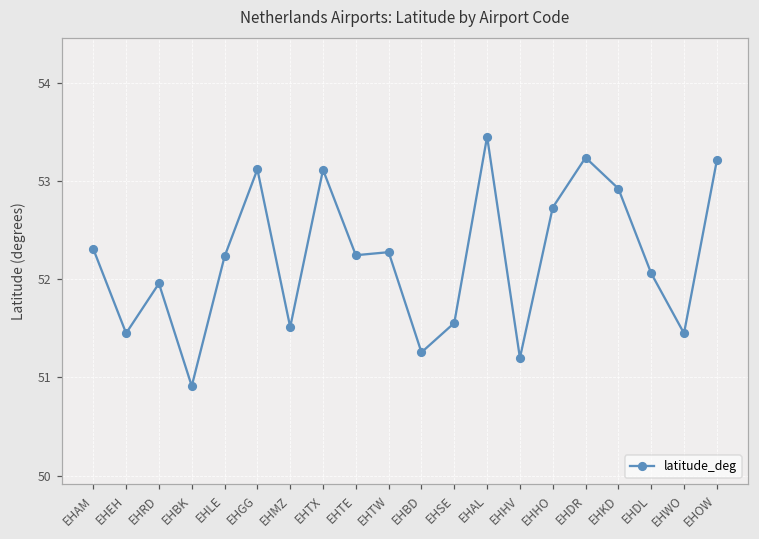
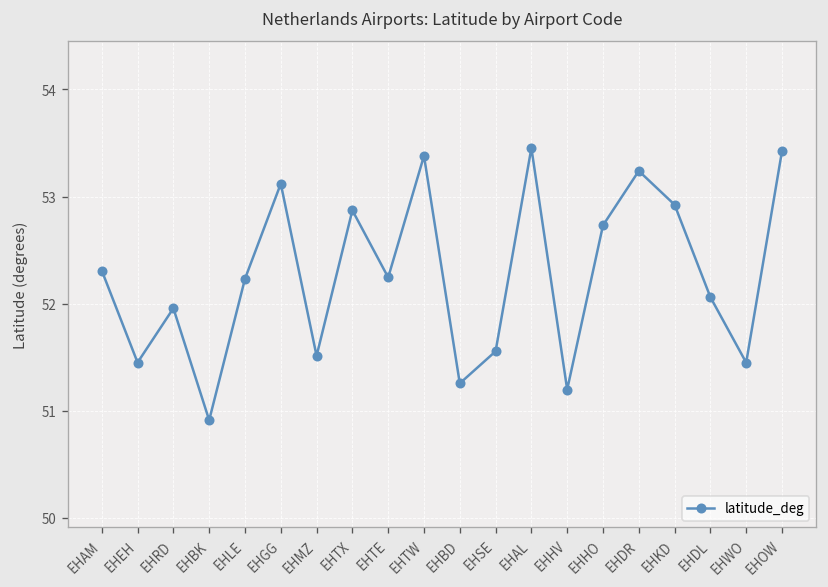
  {
    "EHAM": 52.3,
    "EHEH": 51.5,
    "EHRD": 52.0,
    "EHBK": 50.9,
    "EHLE": 52.2,
    "EHGG": 53.1,
    "EHMZ": 51.5,
-   "EHTX": 53.1,
+   "EHTX": 52.9,
    "EHTE": 52.2,
-   "EHTW": 52.3,
+   "EHTW": 53.4,
    "EHBD": 51.3,
    "EHSE": 51.6,
    "EHAL": 53.5,
    "EHHV": 51.2,
    "EHHO": 52.7,
    "EHDR": 53.2,
    "EHKD": 52.9,
    "EHDL": 52.1,
    "EHWO": 51.4,
-   "EHOW": 53.2
+   "EHOW": 53.4
  }
